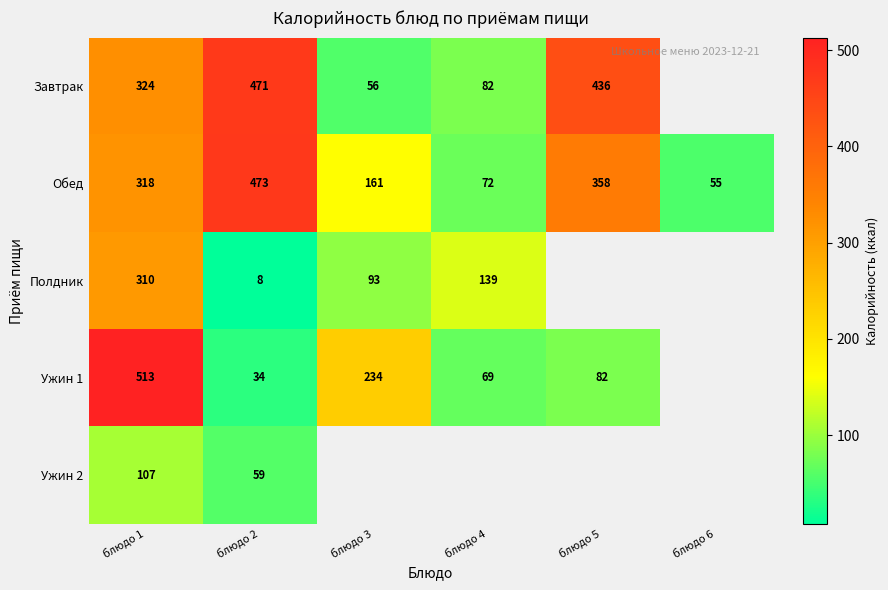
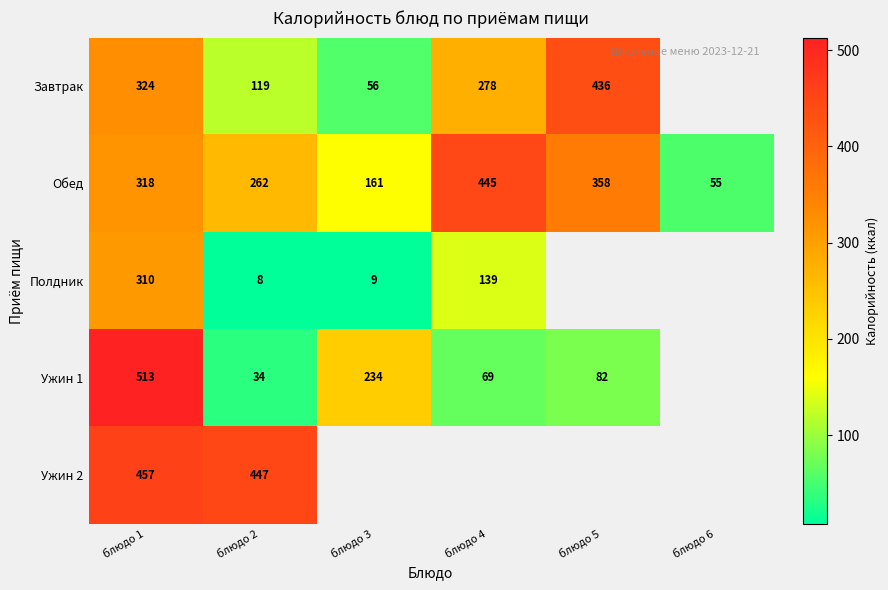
  {
    "Завтрак": {
      "блюдо 1": 324,
-     "блюдо 2": 471,
+     "блюдо 2": 119,
      "блюдо 3": 56,
-     "блюдо 4": 82,
+     "блюдо 4": 278,
      "блюдо 5": 436
    },
    "Обед": {
      "блюдо 1": 318,
-     "блюдо 2": 473,
+     "блюдо 2": 262,
      "блюдо 3": 161,
-     "блюдо 4": 72,
+     "блюдо 4": 445,
      "блюдо 5": 358,
      "блюдо 6": 55
    },
    "Полдник": {
      "блюдо 1": 310,
      "блюдо 2": 8,
-     "блюдо 3": 93,
+     "блюдо 3": 9,
      "блюдо 4": 139
    },
    "Ужин 1": {
      "блюдо 1": 513,
      "блюдо 2": 34,
      "блюдо 3": 234,
      "блюдо 4": 69,
      "блюдо 5": 82
    },
    "Ужин 2": {
-     "блюдо 1": 107,
-     "блюдо 2": 59
+     "блюдо 1": 457,
+     "блюдо 2": 447
    }
  }
